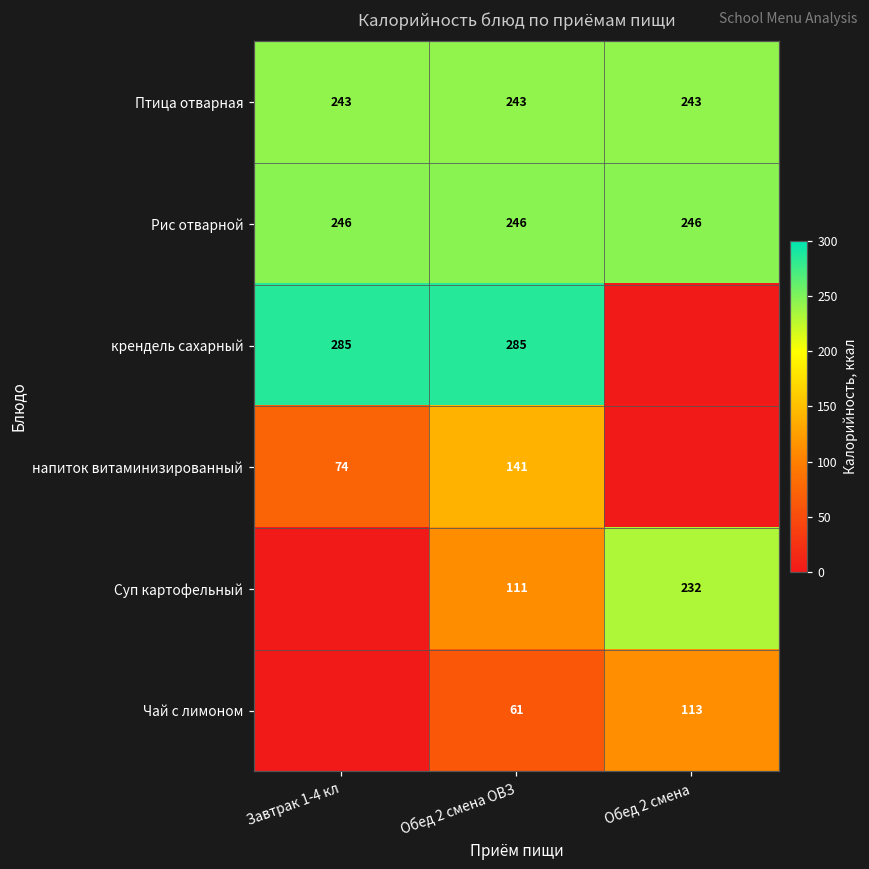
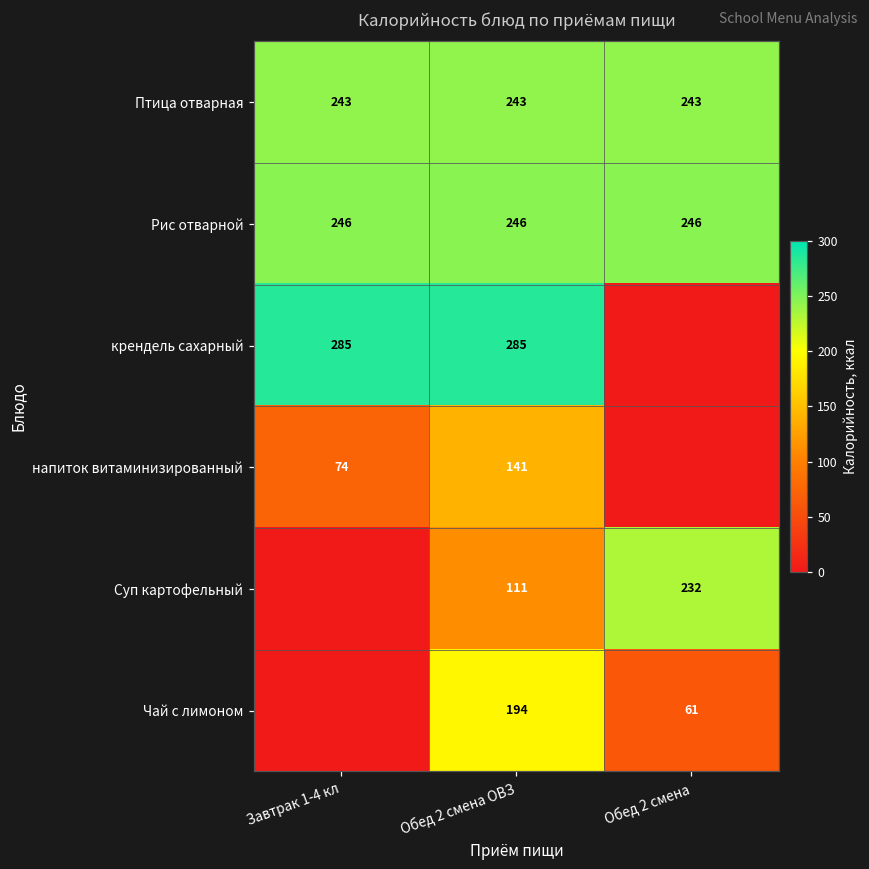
  {
    "Птица отварная": {
      "Завтрак 1-4 кл": 243,
      "Обед 2 смена ОВЗ": 243,
      "Обед 2 смена": 243
    },
    "Рис отварной": {
      "Завтрак 1-4 кл": 246,
      "Обед 2 смена ОВЗ": 246,
      "Обед 2 смена": 246
    },
    "крендель сахарный": {
      "Завтрак 1-4 кл": 285,
      "Обед 2 смена ОВЗ": 285
    },
    "напиток витаминизированный": {
      "Завтрак 1-4 кл": 74,
      "Обед 2 смена ОВЗ": 141
    },
    "Суп картофельный": {
      "Обед 2 смена ОВЗ": 111,
      "Обед 2 смена": 232
    },
    "Чай с лимоном": {
-     "Обед 2 смена ОВЗ": 61,
-     "Обед 2 смена": 113
+     "Обед 2 смена ОВЗ": 194,
+     "Обед 2 смена": 61
    }
  }
